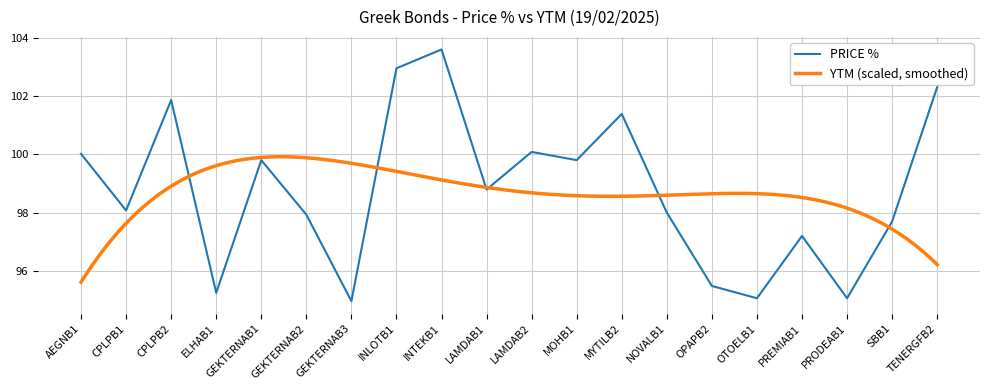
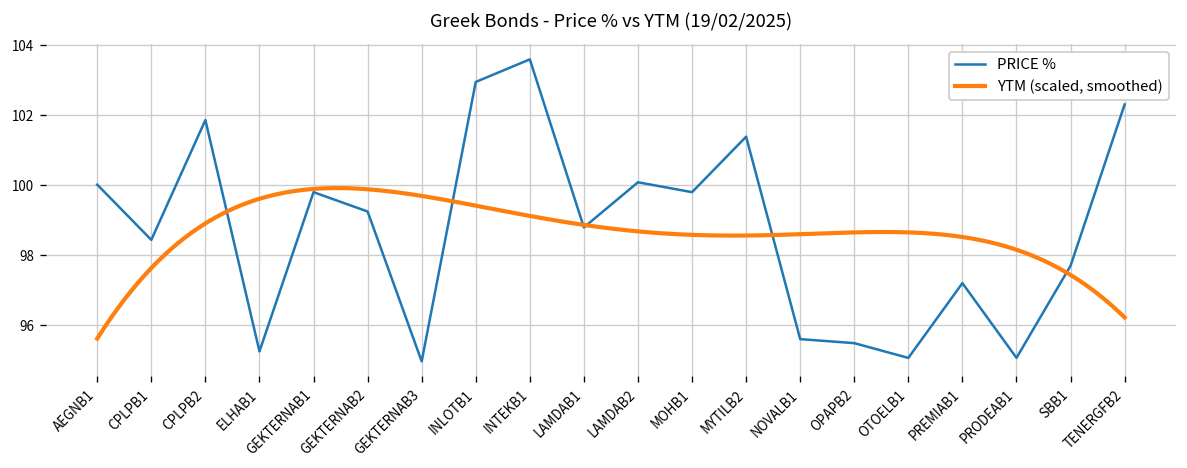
  {
    "PRICE %": {
      "AEGNB1": 100.0,
-     "CPLPB1": 98.1,
+     "CPLPB1": 98.4,
      "CPLPB2": 101.9,
      "ELHAB1": 95.3,
      "GEKTERNAB1": 99.8,
-     "GEKTERNAB2": 97.9,
+     "GEKTERNAB2": 99.2,
      "GEKTERNAB3": 95.0,
      "INLOTB1": 103.0,
      "INTEKB1": 103.6,
      "LAMDAB2": 100.1,
      "MOHB1": 99.8,
      "MYTILB2": 101.4,
-     "NOVALB1": 98.0,
+     "NOVALB1": 95.6,
      "OPAPB2": 95.5,
      "OTOELB1": 95.1,
      "PREMIAB1": 97.2,
      "PRODEAB1": 95.1,
      "SBB1": 97.7,
      "TENERGFB2": 102.3
    },
    "YTM (scaled, smoothed)": {
      "AEGNB1": 95.6,
      "TENERGFB2": 96.2
    }
  }
